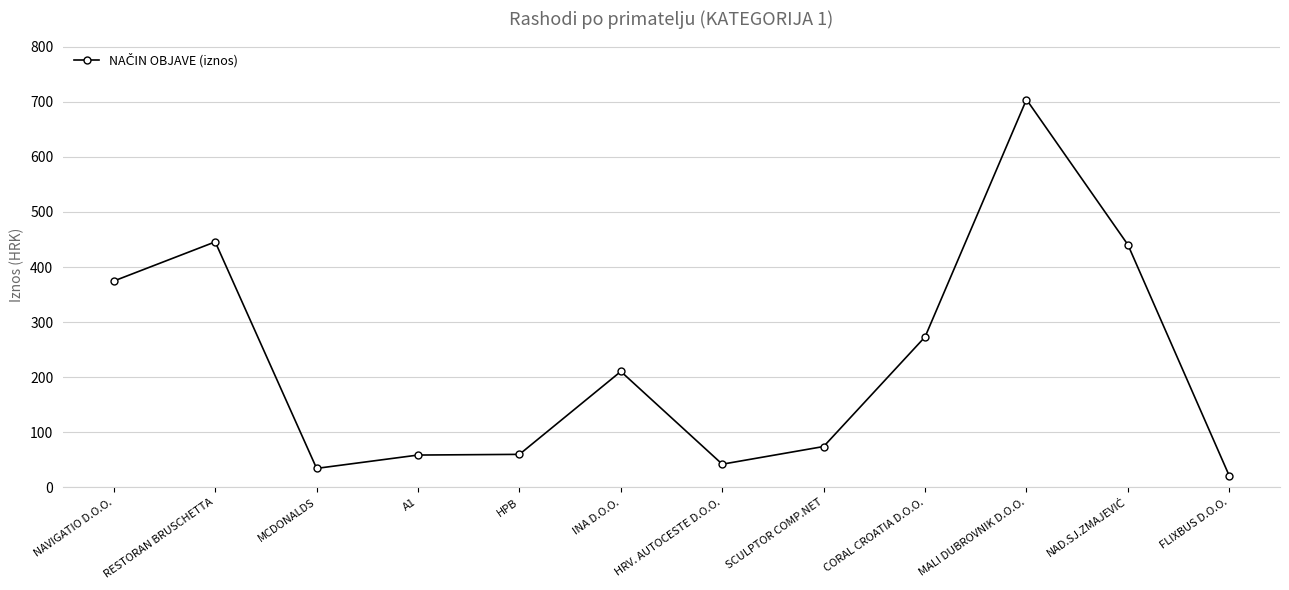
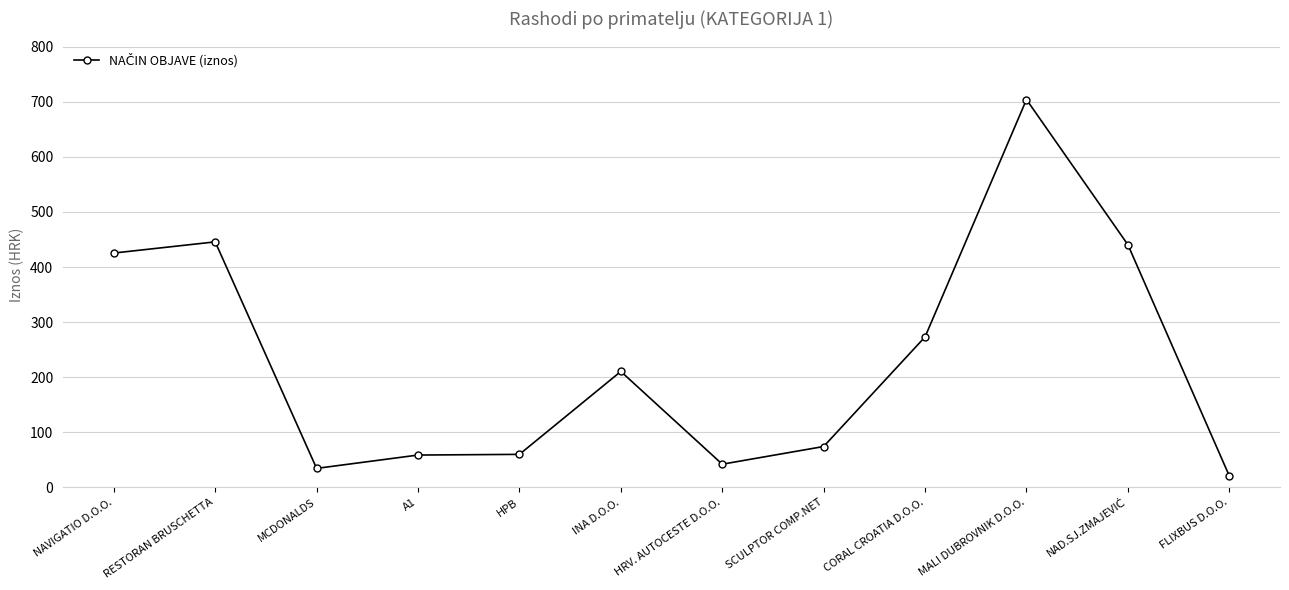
  {
-   "NAVIGATIO D.O.O.": 370,
+   "NAVIGATIO D.O.O.": 430,
    "RESTORAN BRUSCHETTA": 450,
    "MCDONALDS": 30,
    "A1": 60,
    "HPB": 60,
    "INA D.O.O.": 210,
    "HRV. AUTOCESTE D.O.O.": 40,
    "SCULPTOR COMP.NET": 70,
    "CORAL CROATIA D.O.O.": 270,
    "MALI DUBROVNIK D.O.O.": 700,
    "NAD.SJ.ZMAJEVIĆ": 440,
    "FLIXBUS D.O.O.": 20
  }
